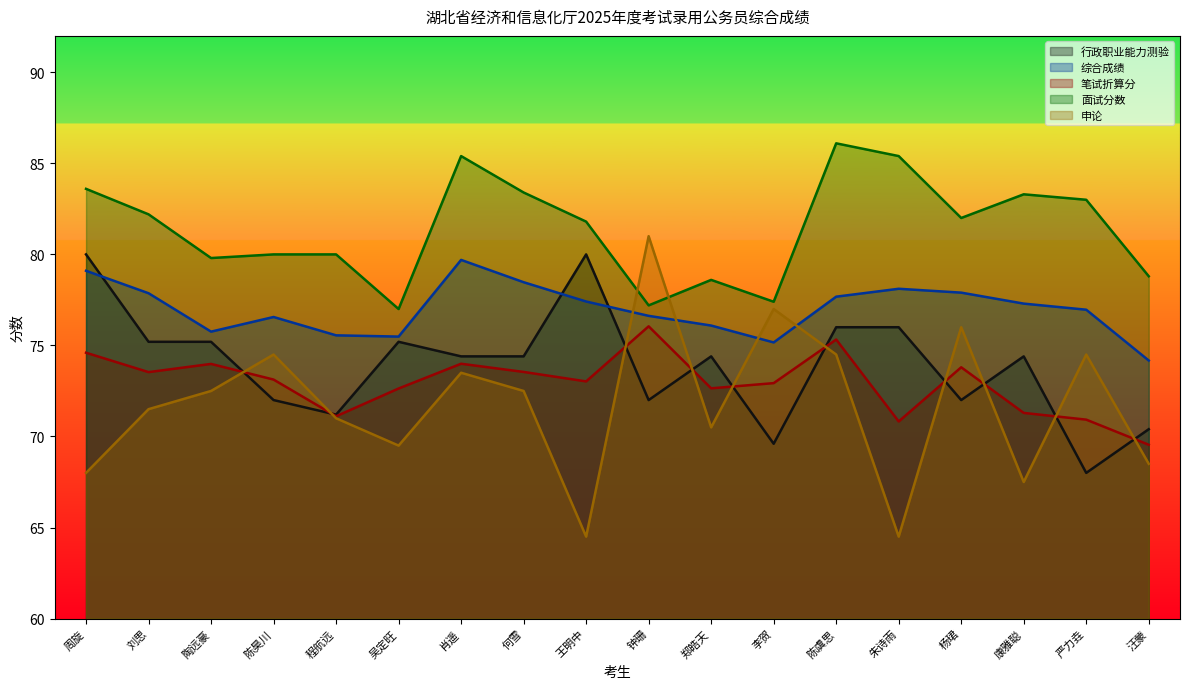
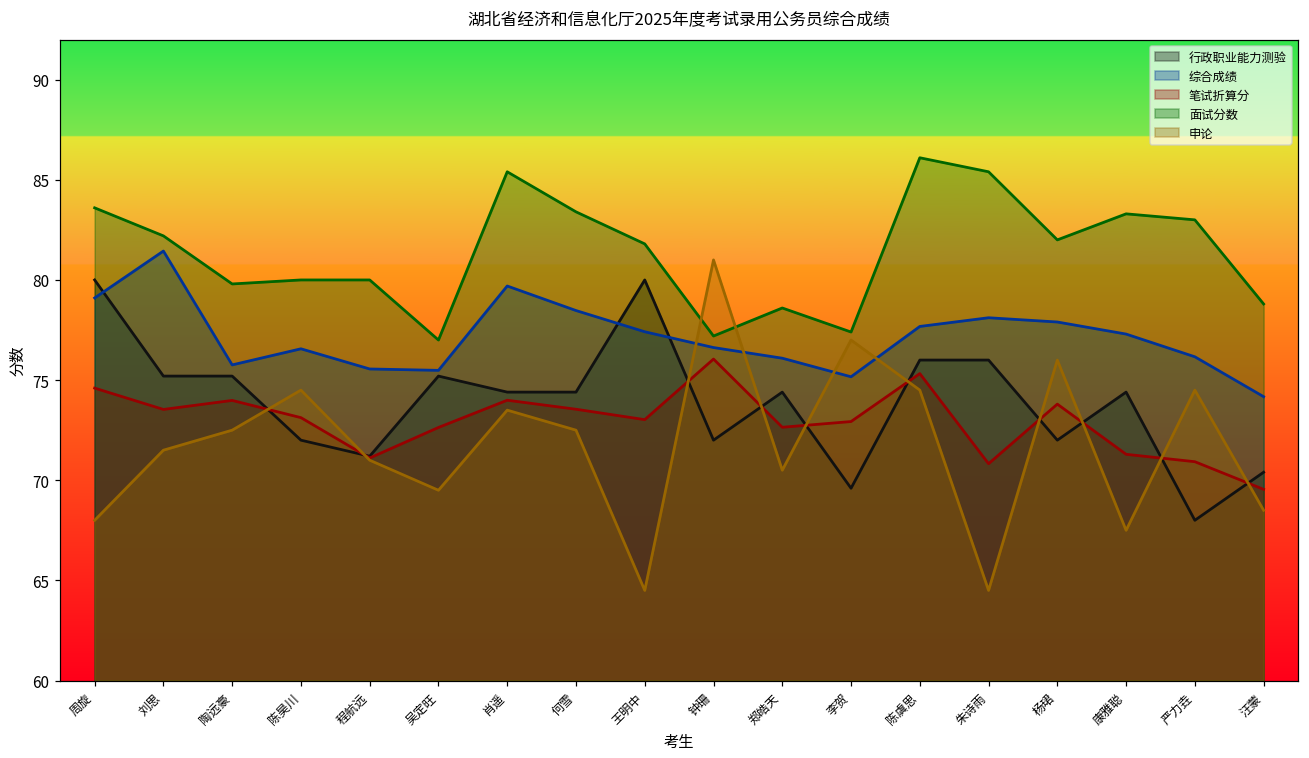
  {
    "综合成绩": {
      "周旋": 79.1,
-     "刘思": 77.9,
+     "刘思": 81.4,
      "陶远豪": 75.8,
      "陈昊川": 76.6,
      "程航远": 75.6,
      "吴定旺": 75.5,
      "肖遥": 79.7,
      "何雪": 78.5,
      "王明中": 77.4,
      "钟珊": 76.6,
      "郑皓天": 76.1,
      "李贺": 75.2,
      "陈虞思": 77.7,
      "朱诗雨": 78.1,
      "杨珺": 77.9,
      "康雅聪": 77.3,
-     "严力垚": 77.0,
+     "严力垚": 76.2,
      "汪蒙": 74.2
    }
  }
